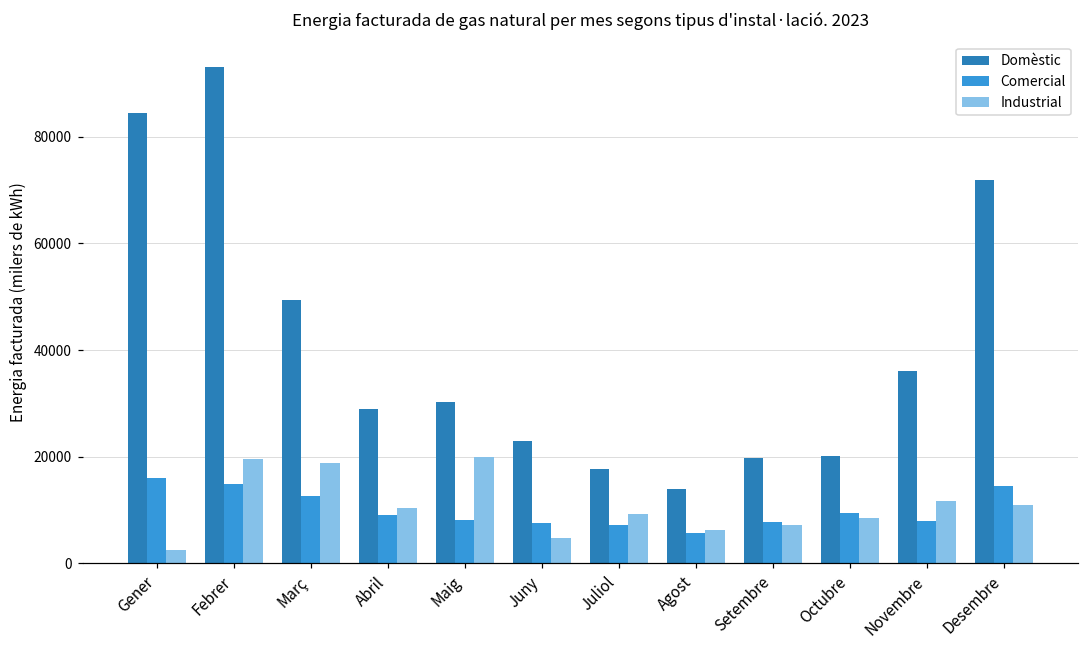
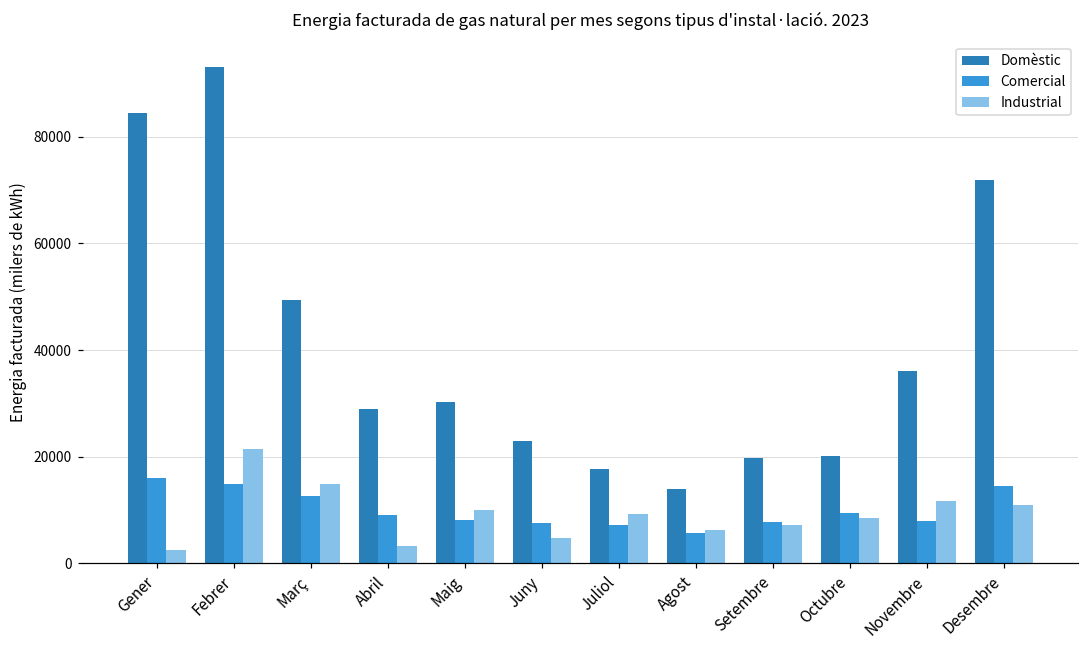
  {
    "Industrial": {
      "Gener": 2000,
-     "Febrer": 20000,
-     "Març": 19000,
-     "Abril": 10000,
-     "Maig": 20000,
+     "Febrer": 21000,
+     "Març": 15000,
+     "Abril": 3000,
+     "Maig": 10000,
      "Juny": 5000,
      "Juliol": 9000,
      "Agost": 6000,
      "Setembre": 7000,
      "Octubre": 8000,
      "Novembre": 12000,
      "Desembre": 11000
    }
  }
